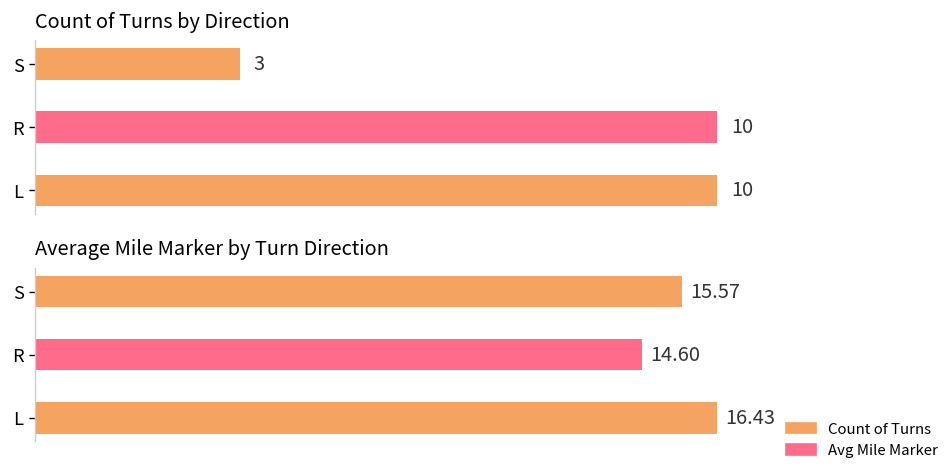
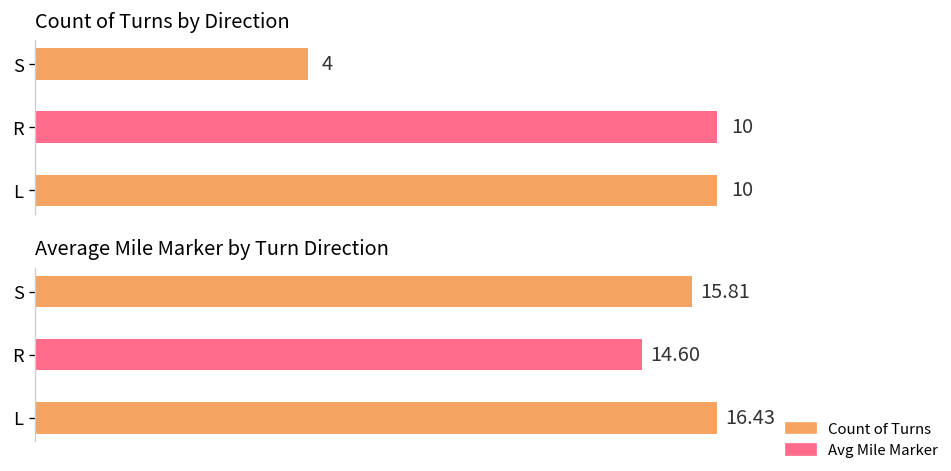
  {
    "Count of Turns by Direction": {
-     "S": 3,
+     "S": 4,
      "R": 10,
      "L": 10
    },
    "Average Mile Marker by Turn Direction": {
-     "S": 15.57,
+     "S": 15.81,
      "R": 14.60,
      "L": 16.43
    }
  }
